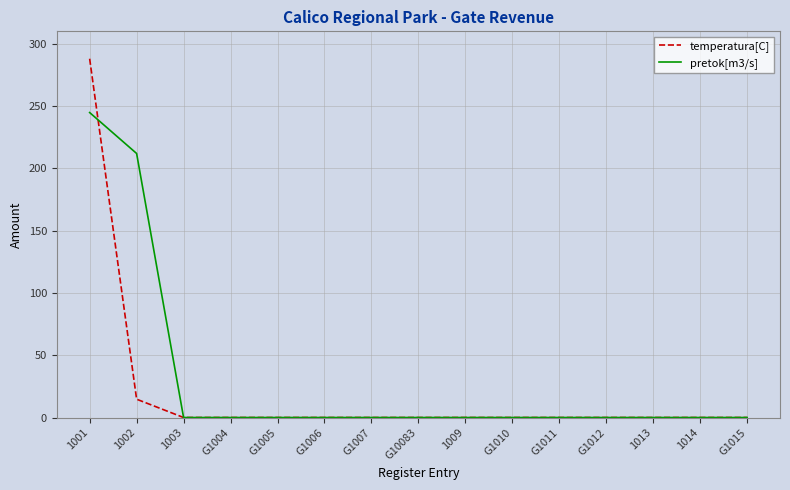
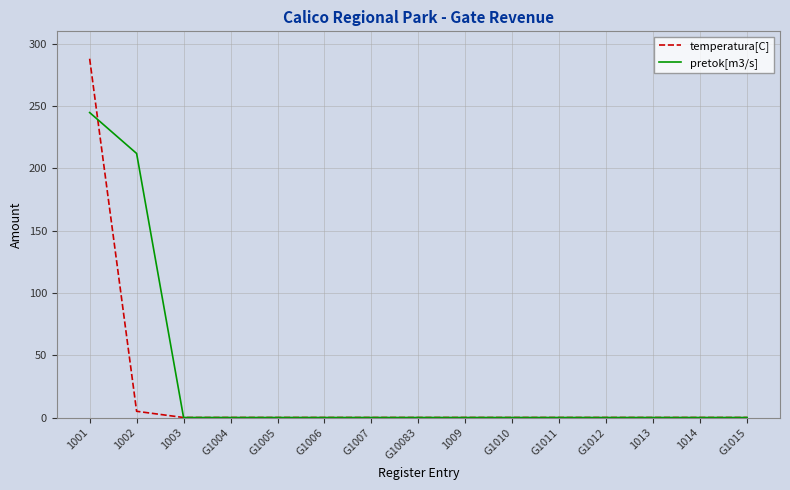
  {
    "temperatura[C]": {
      "1001": 288,
-     "1002": 15
+     "1002": 5
    },
    "pretok[m3/s]": {
      "1001": 245,
      "1002": 212
    }
  }
